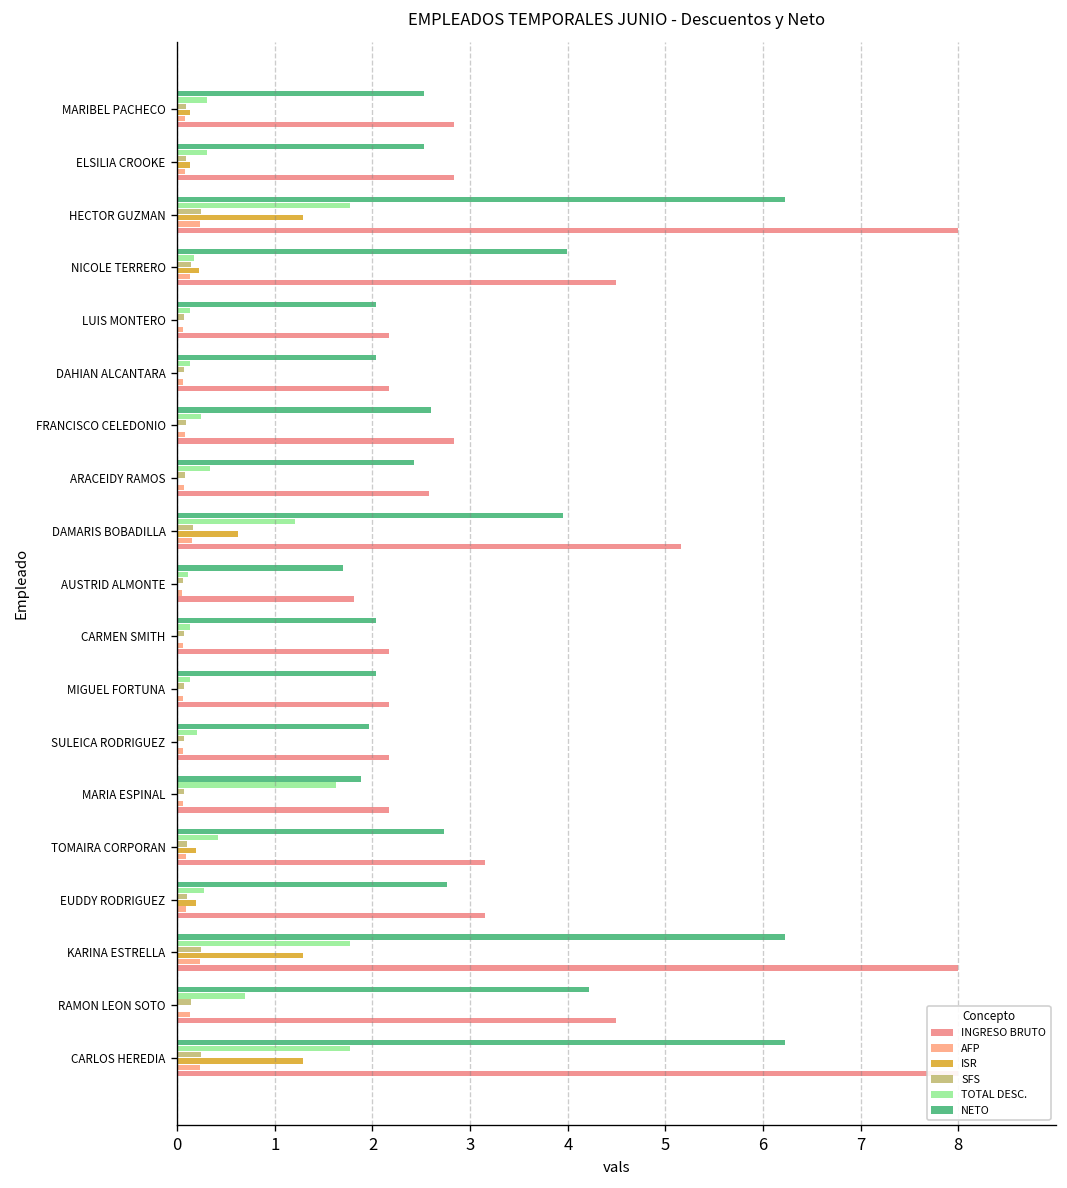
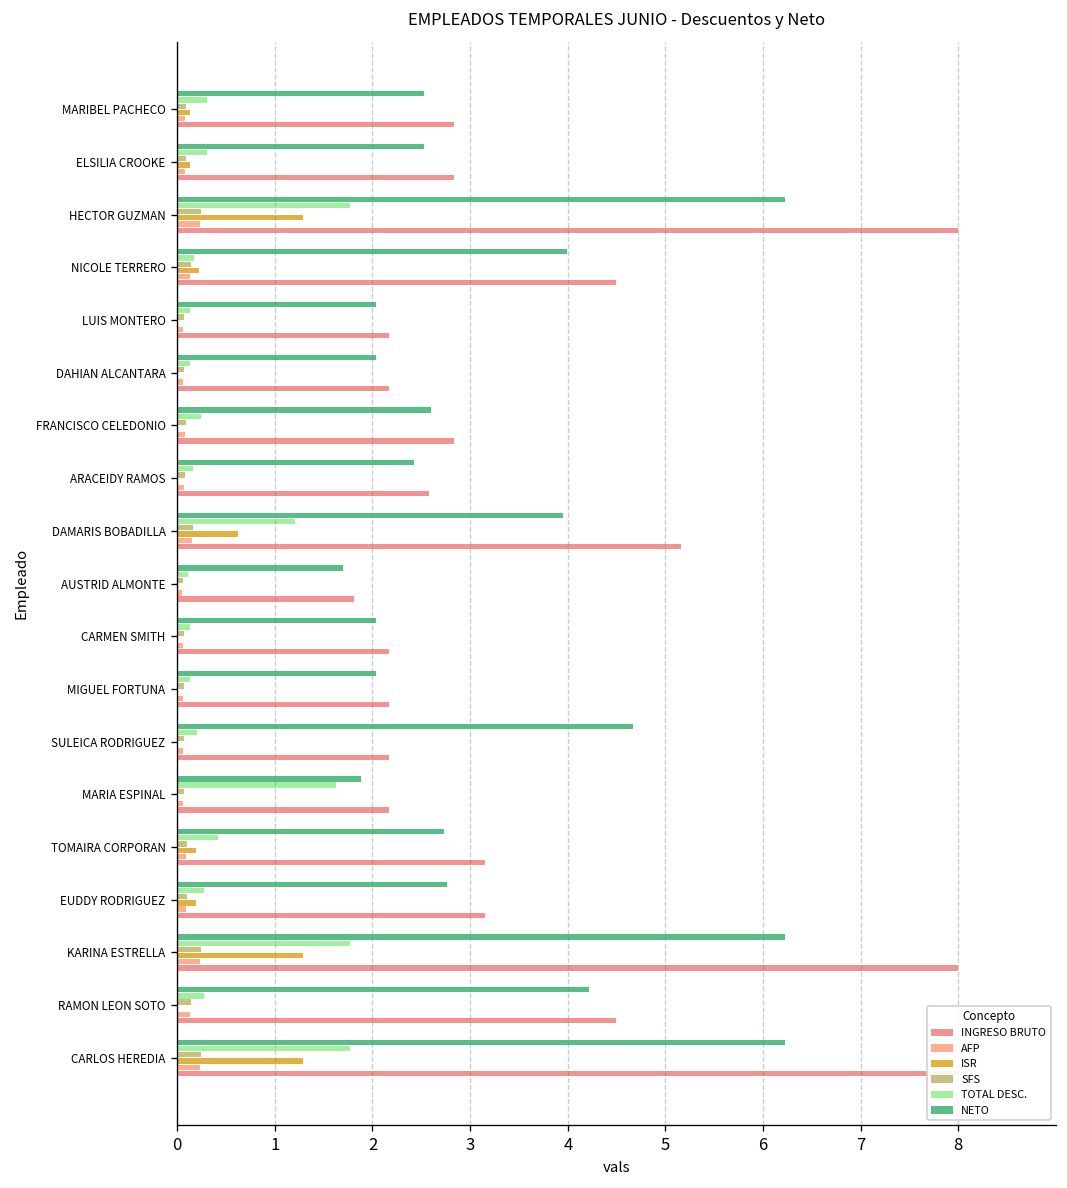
  {
    "ISR": {
      "MARIBEL PACHECO": 0.1,
      "ELSILIA CROOKE": 0.1,
      "HECTOR GUZMAN": 1.3,
      "NICOLE TERRERO": 0.2,
      "LUIS MONTERO": 0.0,
      "DAHIAN ALCANTARA": 0.0,
      "FRANCISCO CELEDONIO": 0.0,
      "ARACEIDY RAMOS": 0.0,
      "DAMARIS BOBADILLA": 0.6,
      "AUSTRID ALMONTE": 0.0,
      "CARMEN SMITH": 0.0,
      "MIGUEL FORTUNA": 0.0,
      "SULEICA RODRIGUEZ": 0.0,
      "MARIA ESPINAL": 0.0,
      "TOMAIRA CORPORAN": 0.2,
      "EUDDY RODRIGUEZ": 0.2,
      "KARINA ESTRELLA": 1.3,
      "RAMON LEON SOTO": 0.0,
      "CARLOS HEREDIA": 1.3
    },
    "SFS": {
      "MARIBEL PACHECO": 0.1,
      "ELSILIA CROOKE": 0.1,
      "HECTOR GUZMAN": 0.2,
      "NICOLE TERRERO": 0.1,
      "LUIS MONTERO": 0.1,
      "DAHIAN ALCANTARA": 0.1,
      "FRANCISCO CELEDONIO": 0.1,
      "ARACEIDY RAMOS": 0.1,
      "DAMARIS BOBADILLA": 0.2,
      "AUSTRID ALMONTE": 0.1,
      "CARMEN SMITH": 0.1,
      "MIGUEL FORTUNA": 0.1,
      "SULEICA RODRIGUEZ": 0.1,
      "MARIA ESPINAL": 0.1,
      "TOMAIRA CORPORAN": 0.1,
      "EUDDY RODRIGUEZ": 0.1,
      "KARINA ESTRELLA": 0.2,
      "RAMON LEON SOTO": 0.1,
      "CARLOS HEREDIA": 0.2
    },
    "TOTAL DESC.": {
      "MARIBEL PACHECO": 0.3,
      "ELSILIA CROOKE": 0.3,
      "HECTOR GUZMAN": 1.8,
      "NICOLE TERRERO": 0.2,
      "LUIS MONTERO": 0.1,
      "DAHIAN ALCANTARA": 0.1,
      "FRANCISCO CELEDONIO": 0.2,
-     "ARACEIDY RAMOS": 0.3,
+     "ARACEIDY RAMOS": 0.2,
      "DAMARIS BOBADILLA": 1.2,
      "AUSTRID ALMONTE": 0.1,
      "CARMEN SMITH": 0.1,
      "MIGUEL FORTUNA": 0.1,
      "SULEICA RODRIGUEZ": 0.2,
      "MARIA ESPINAL": 1.6,
      "TOMAIRA CORPORAN": 0.4,
      "EUDDY RODRIGUEZ": 0.3,
      "KARINA ESTRELLA": 1.8,
-     "RAMON LEON SOTO": 0.7,
+     "RAMON LEON SOTO": 0.3,
      "CARLOS HEREDIA": 1.8
    },
    "NETO": {
      "MARIBEL PACHECO": 2.5,
      "ELSILIA CROOKE": 2.5,
      "HECTOR GUZMAN": 6.2,
      "NICOLE TERRERO": 4.0,
      "LUIS MONTERO": 2.0,
      "DAHIAN ALCANTARA": 2.0,
      "FRANCISCO CELEDONIO": 2.6,
      "ARACEIDY RAMOS": 2.4,
      "DAMARIS BOBADILLA": 4.0,
      "AUSTRID ALMONTE": 1.7,
      "CARMEN SMITH": 2.0,
      "MIGUEL FORTUNA": 2.0,
-     "SULEICA RODRIGUEZ": 2.0,
+     "SULEICA RODRIGUEZ": 4.7,
      "MARIA ESPINAL": 1.9,
      "TOMAIRA CORPORAN": 2.7,
      "EUDDY RODRIGUEZ": 2.8,
      "KARINA ESTRELLA": 6.2,
      "RAMON LEON SOTO": 4.2,
      "CARLOS HEREDIA": 6.2
    }
  }
